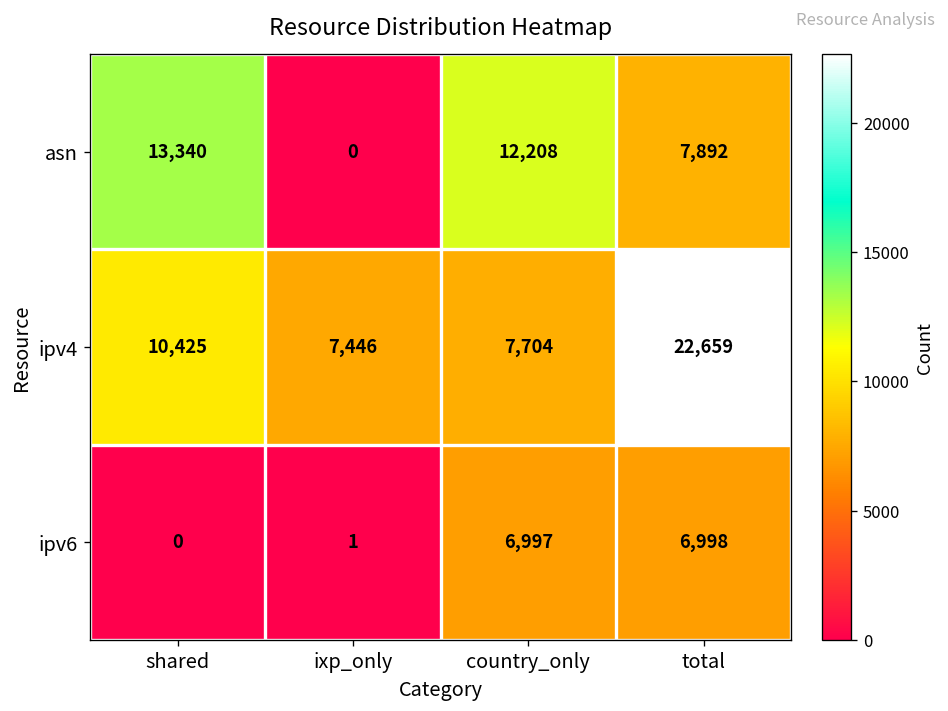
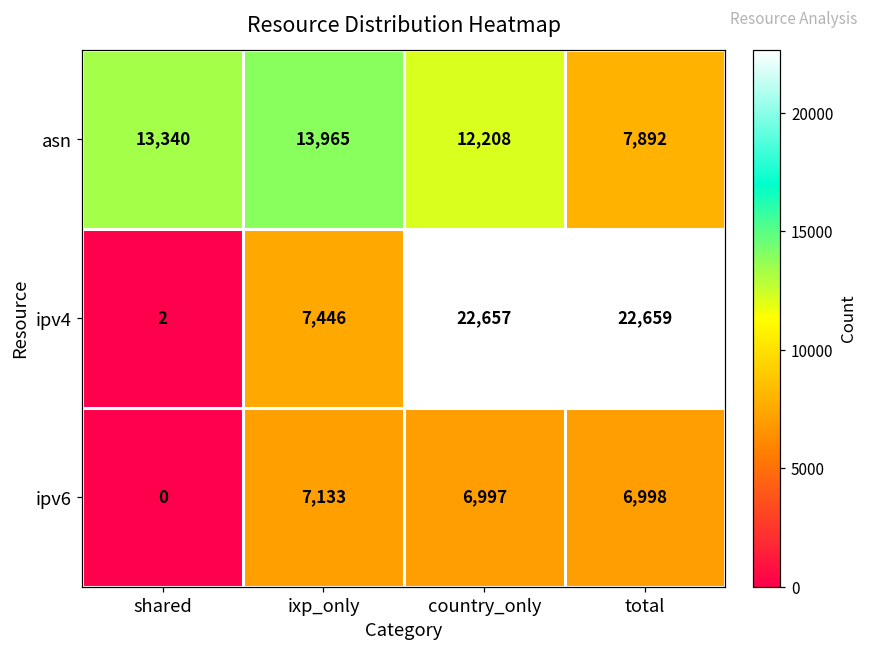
  {
    "asn": {
      "shared": "13,340",
-     "ixp_only": "0",
+     "ixp_only": "13,965",
      "country_only": "12,208",
      "total": "7,892"
    },
    "ipv4": {
-     "shared": "10,425",
+     "shared": "2",
      "ixp_only": "7,446",
-     "country_only": "7,704",
+     "country_only": "22,657",
      "total": "22,659"
    },
    "ipv6": {
      "shared": "0",
-     "ixp_only": "1",
+     "ixp_only": "7,133",
      "country_only": "6,997",
      "total": "6,998"
    }
  }
